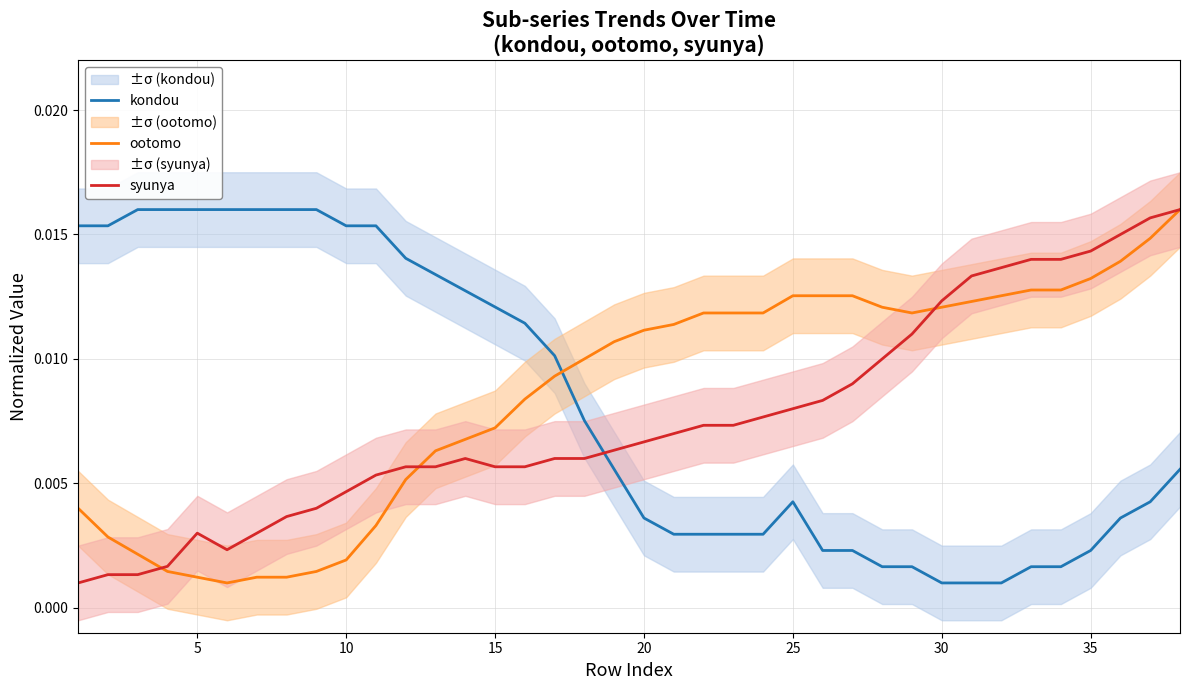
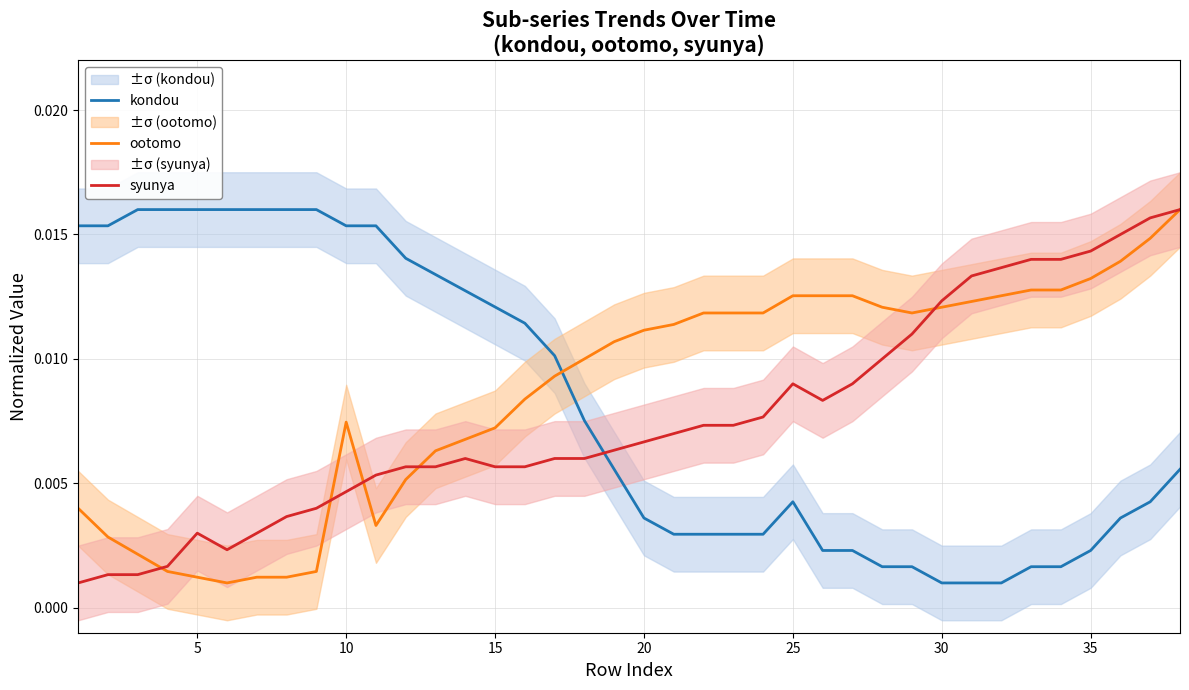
  {
    "kondou": {
      "5": 0.0160,
      "10": 0.0153,
      "15": 0.0121,
      "20": 0.0036,
      "25": 0.0043,
      "30": 0.0010,
      "35": 0.0023
    },
    "ootomo": {
      "5": 0.0012,
-     "10": 0.0019,
+     "10": 0.0075,
      "20": 0.0112,
      "25": 0.0125,
      "30": 0.0121,
      "35": 0.0132
    },
    "syunya": {
      "5": 0.0030,
      "10": 0.0047,
      "15": 0.0057,
      "20": 0.0067,
-     "25": 0.0080,
+     "25": 0.0090,
      "30": 0.0123,
      "35": 0.0143
    }
  }
